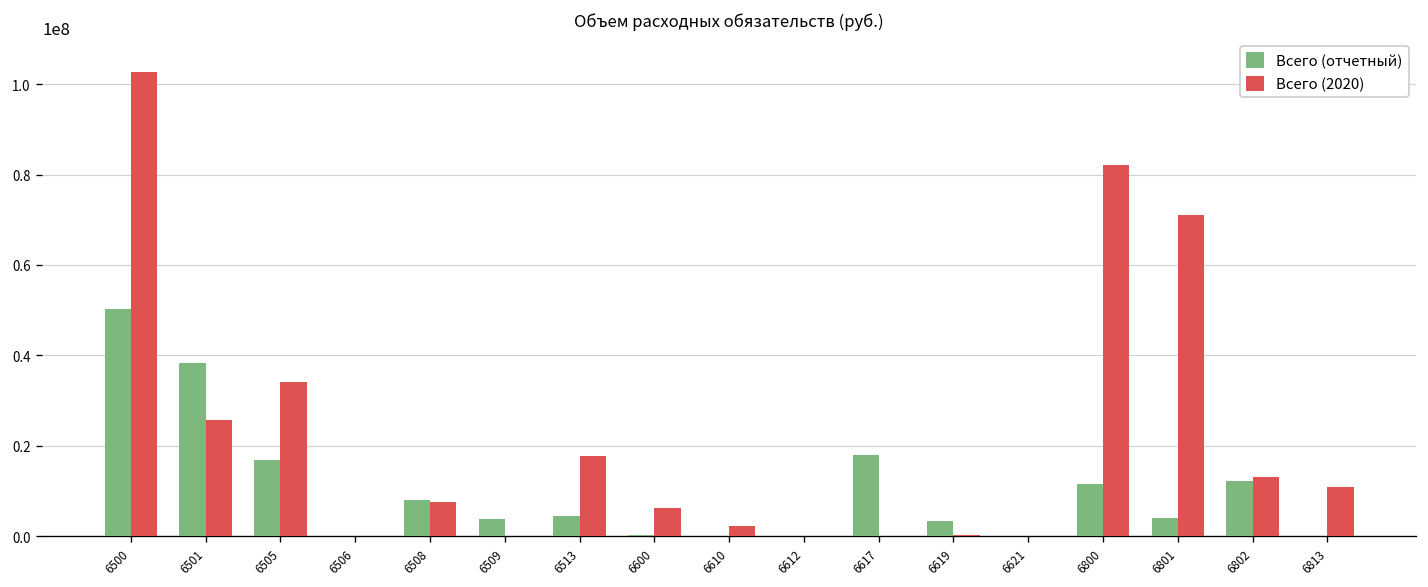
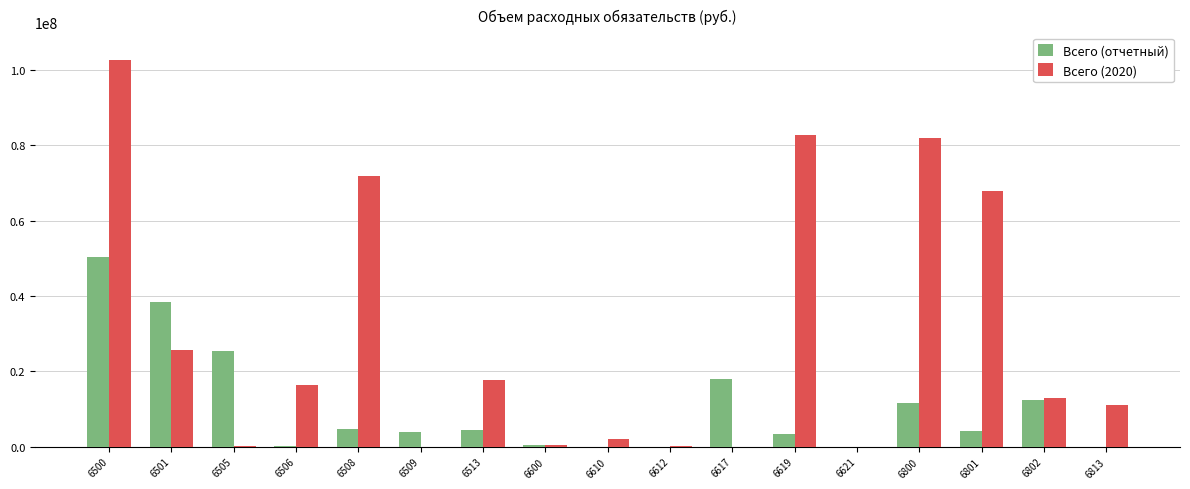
  {
    "Всего (отчетный)": {
      "6500": 50000000,
      "6501": 38000000,
-     "6505": 17000000,
-     "6508": 8000000,
+     "6505": 25000000,
+     "6508": 5000000,
      "6509": 4000000,
      "6513": 5000000,
      "6612": 0,
      "6617": 18000000,
      "6619": 3000000,
      "6621": 0,
      "6800": 12000000,
      "6801": 4000000,
      "6802": 12000000,
      "6813": 0
    },
    "Всего (2020)": {
      "6500": 103000000,
      "6501": 26000000,
-     "6505": 34000000,
-     "6506": 0,
-     "6508": 7000000,
+     "6505": 0,
+     "6506": 16000000,
+     "6508": 72000000,
      "6513": 18000000,
-     "6600": 6000000,
+     "6600": 0,
      "6610": 2000000,
-     "6619": 0,
+     "6619": 83000000,
      "6800": 82000000,
-     "6801": 71000000,
+     "6801": 68000000,
      "6802": 13000000,
      "6813": 11000000
    }
  }
